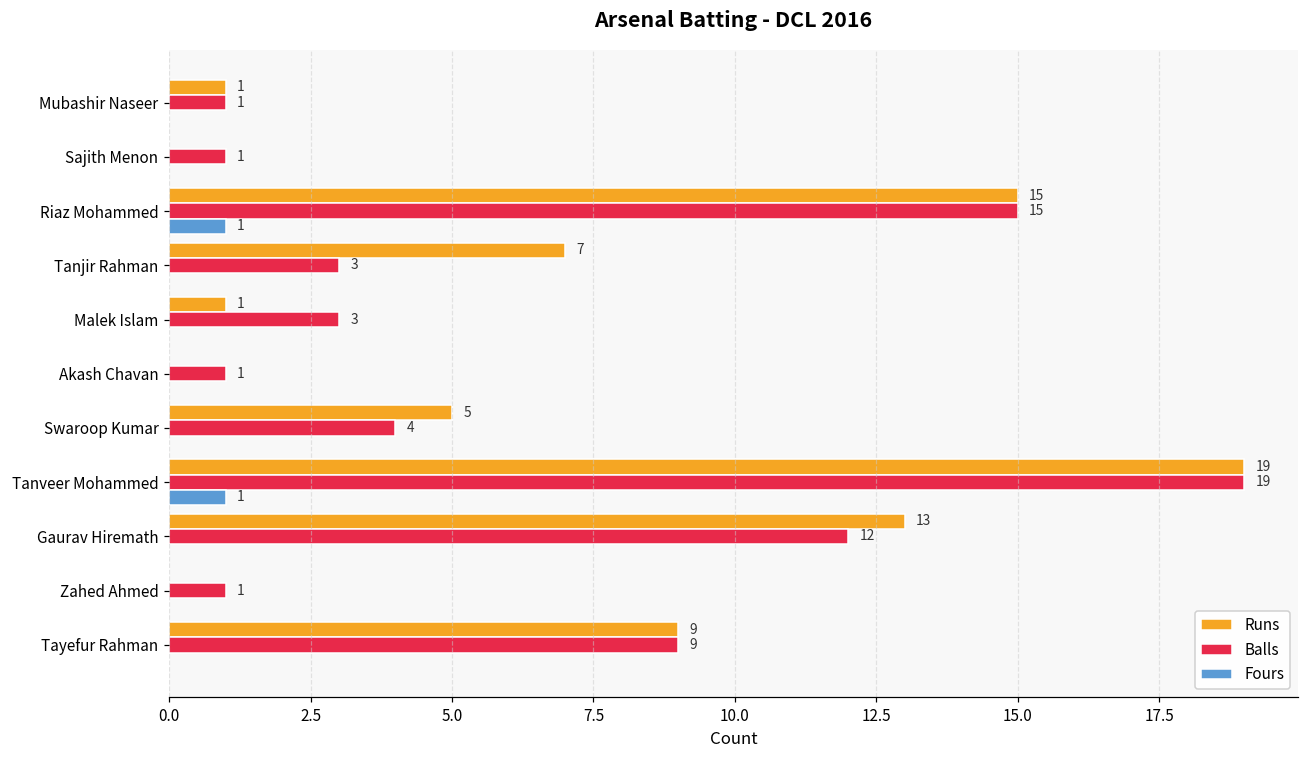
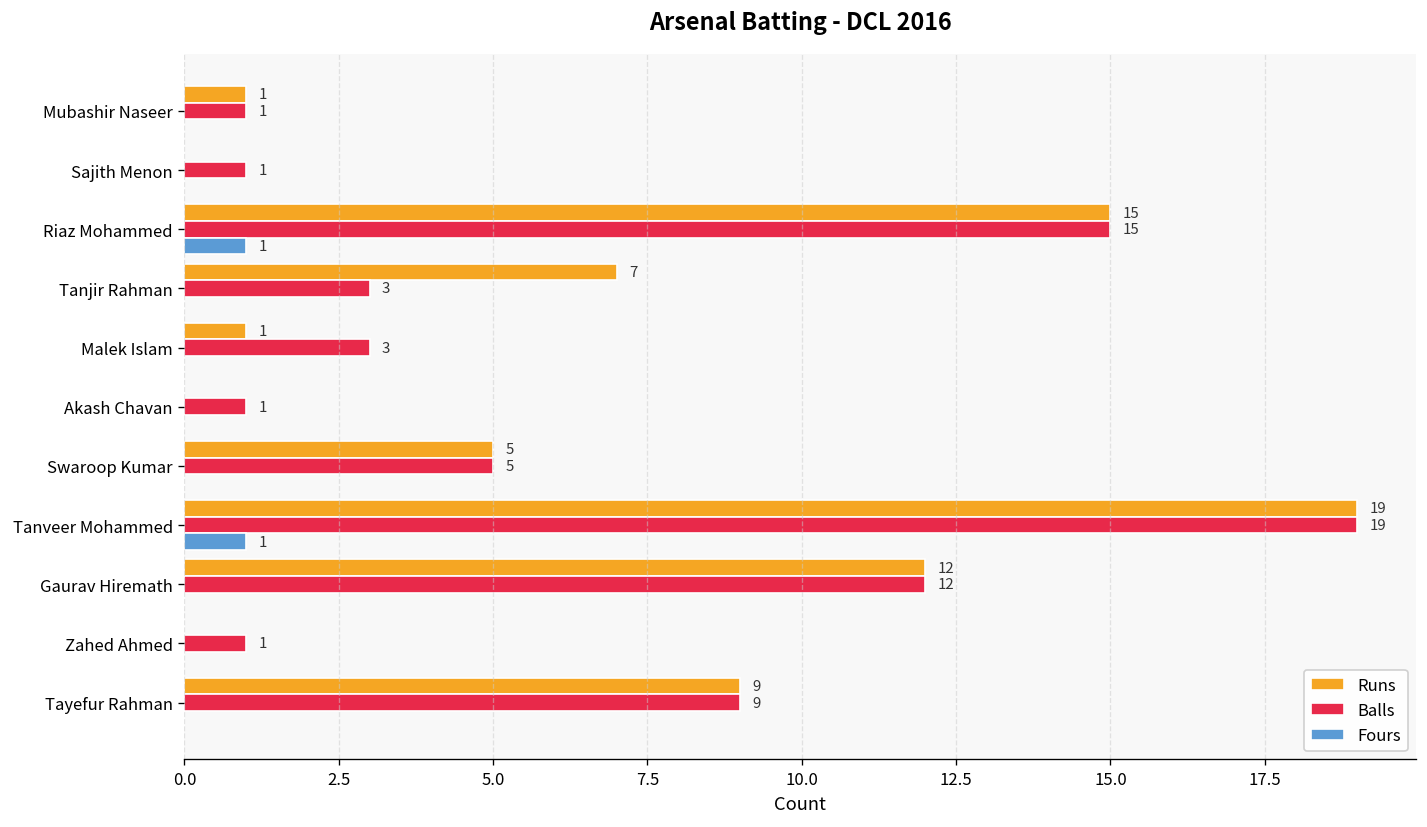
  {
    "Runs": {
      "Mubashir Naseer": 1,
      "Riaz Mohammed": 15,
      "Tanjir Rahman": 7,
      "Malek Islam": 1,
      "Swaroop Kumar": 5,
      "Tanveer Mohammed": 19,
-     "Gaurav Hiremath": 13,
+     "Gaurav Hiremath": 12,
      "Tayefur Rahman": 9
    },
    "Balls": {
      "Mubashir Naseer": 1,
      "Sajith Menon": 1,
      "Riaz Mohammed": 15,
      "Tanjir Rahman": 3,
      "Malek Islam": 3,
      "Akash Chavan": 1,
-     "Swaroop Kumar": 4,
+     "Swaroop Kumar": 5,
      "Tanveer Mohammed": 19,
      "Gaurav Hiremath": 12,
      "Zahed Ahmed": 1,
      "Tayefur Rahman": 9
    },
    "Fours": {
      "Riaz Mohammed": 1,
      "Tanveer Mohammed": 1
    }
  }
